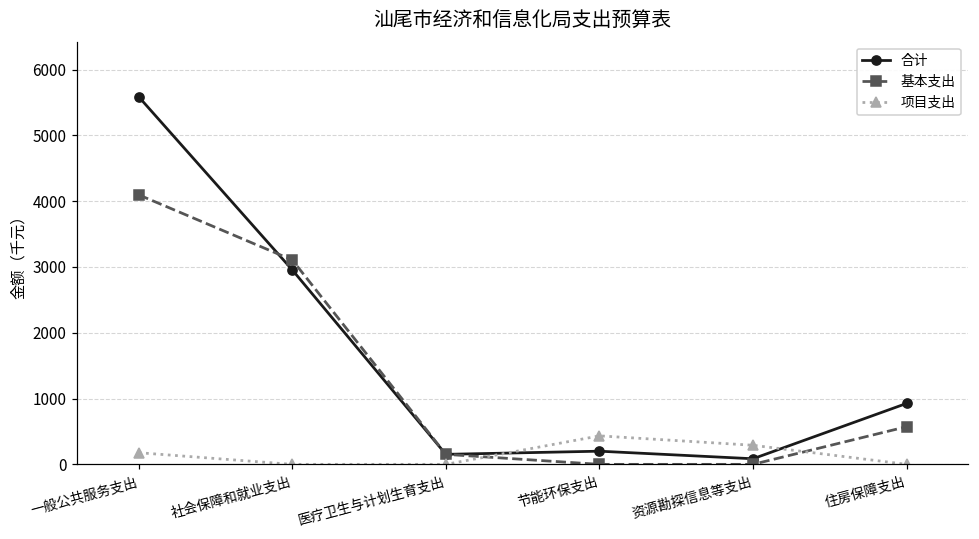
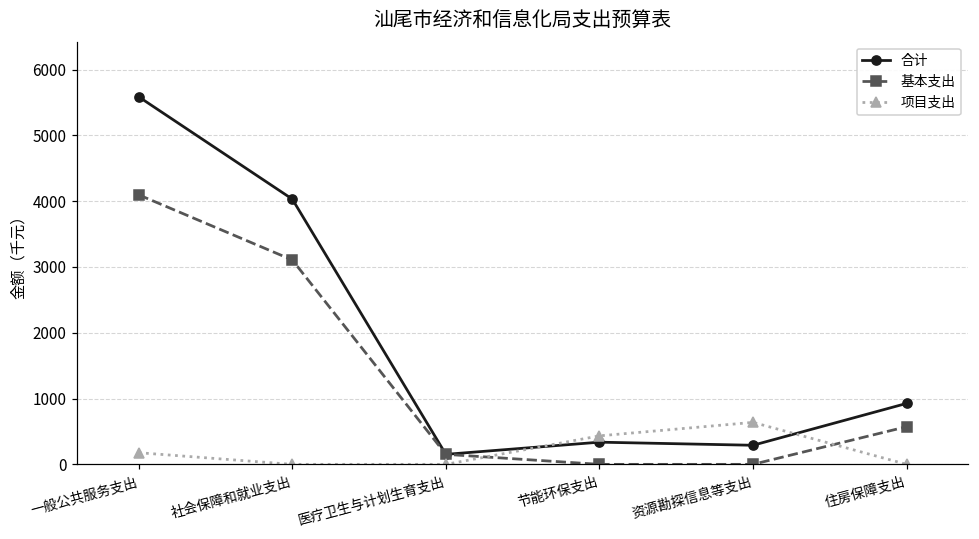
  {
    "合计": {
      "一般公共服务支出": 5600,
-     "社会保障和就业支出": 3000,
-     "节能环保支出": 200,
-     "资源勘探信息等支出": 100,
+     "社会保障和就业支出": 4000,
+     "节能环保支出": 300,
+     "资源勘探信息等支出": 300,
      "住房保障支出": 900
    },
    "基本支出": {
      "一般公共服务支出": 4100,
      "社会保障和就业支出": 3100,
      "节能环保支出": 0,
      "资源勘探信息等支出": 0,
      "住房保障支出": 600
    },
    "项目支出": {
      "一般公共服务支出": 200,
      "社会保障和就业支出": 0,
      "医疗卫生与计划生育支出": 0,
      "节能环保支出": 400,
-     "资源勘探信息等支出": 300,
+     "资源勘探信息等支出": 600,
      "住房保障支出": 0
    }
  }
